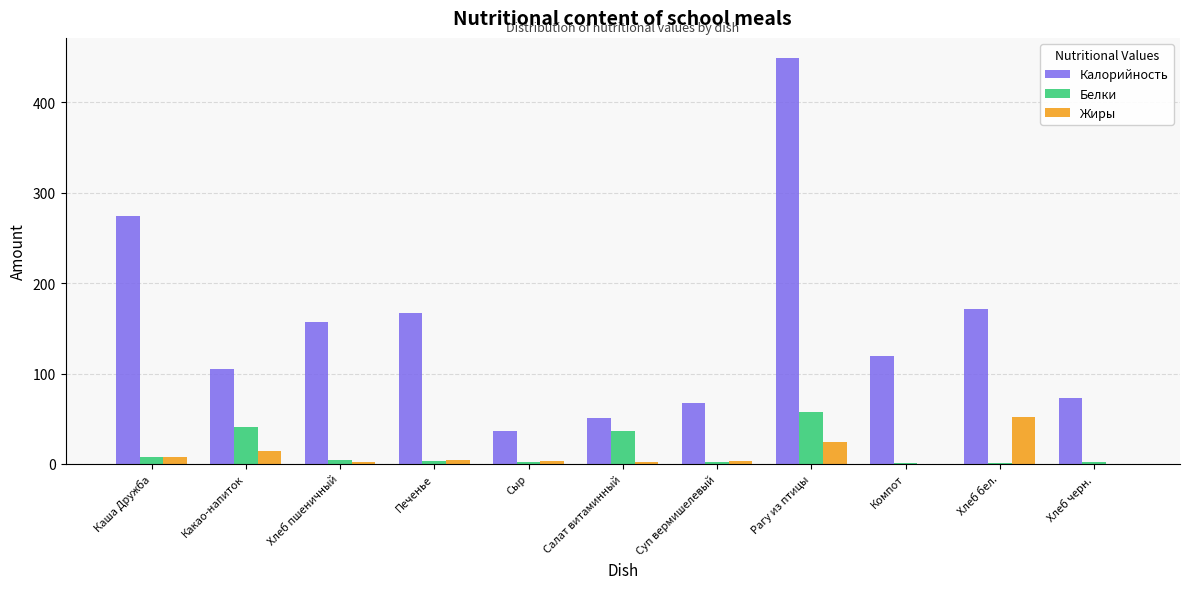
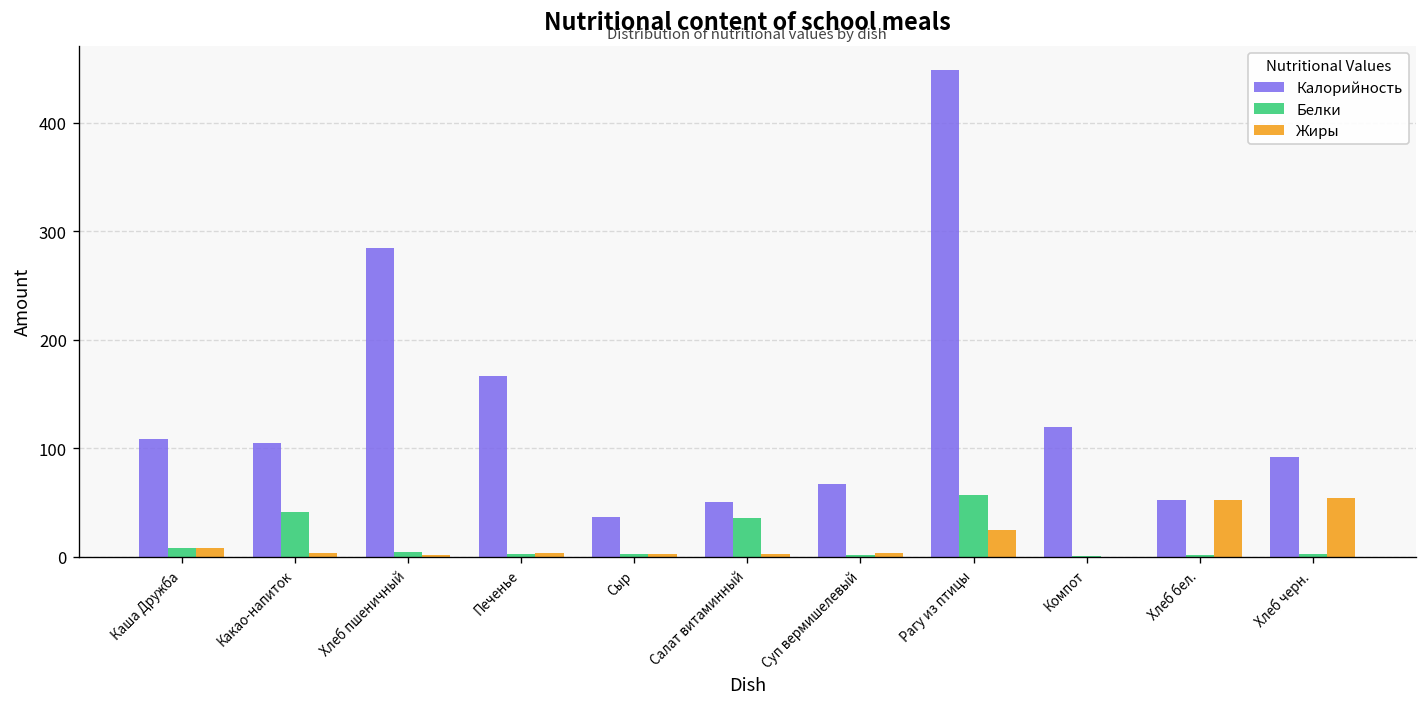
  {
    "Калорийность": {
-     "Каша Дружба": 270,
+     "Каша Дружба": 110,
      "Какао-напиток": 110,
-     "Хлеб пшеничный": 160,
+     "Хлеб пшеничный": 280,
      "Печенье": 170,
      "Сыр": 40,
      "Салат витаминный": 50,
      "Суп вермишелевый": 70,
      "Рагу из птицы": 450,
      "Компот": 120,
-     "Хлеб бел.": 170,
-     "Хлеб черн.": 70
+     "Хлеб бел.": 50,
+     "Хлеб черн.": 90
    },
    "Белки": {
      "Каша Дружба": 10,
      "Какао-напиток": 40,
      "Хлеб пшеничный": 0,
      "Печенье": 0,
      "Салат витаминный": 40,
      "Рагу из птицы": 60
    },
    "Жиры": {
      "Каша Дружба": 10,
-     "Какао-напиток": 10,
+     "Какао-напиток": 0,
      "Печенье": 0,
      "Сыр": 0,
      "Суп вермишелевый": 0,
      "Рагу из птицы": 20,
      "Хлеб бел.": 50,
-     "Хлеб черн.": 0
+     "Хлеб черн.": 50
    }
  }
